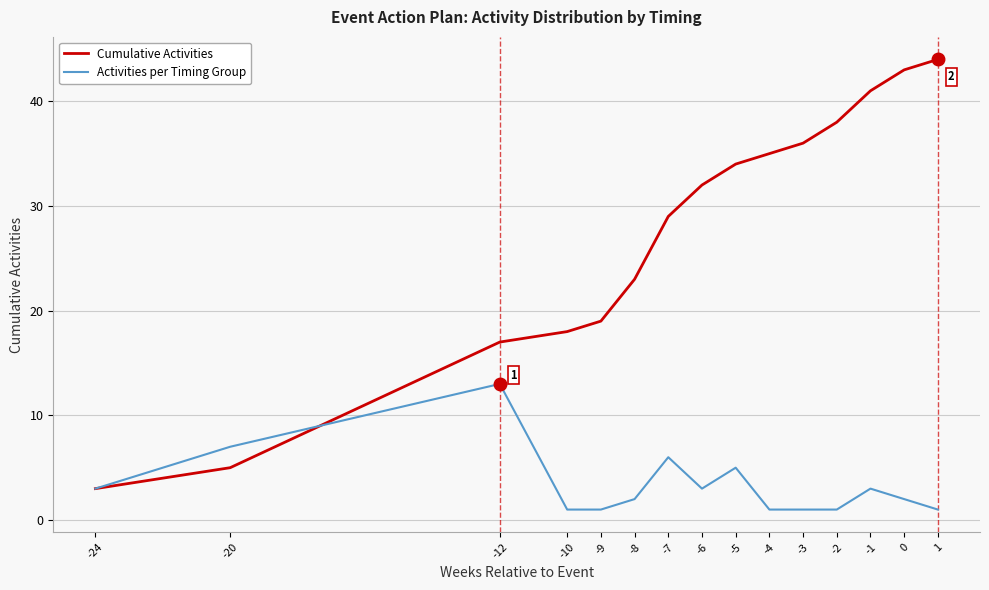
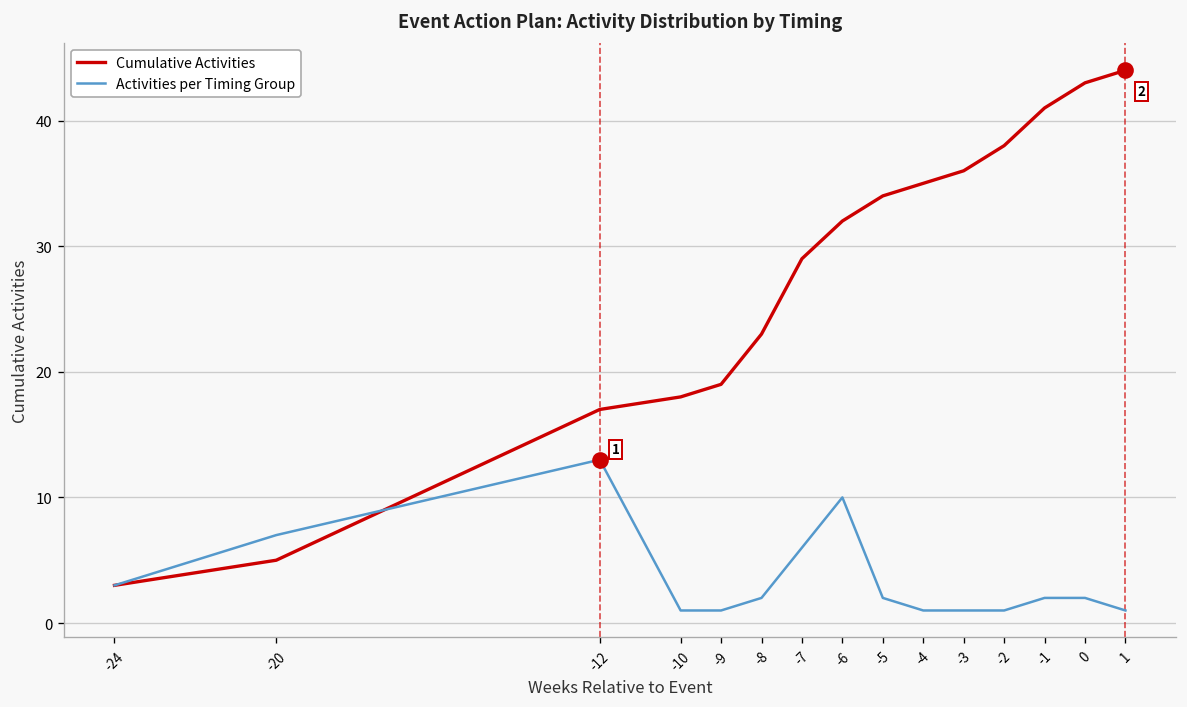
  {
    "Activities per Timing Group": {
      "-20": 7,
      "-10": 1,
      "-9": 1,
      "-8": 2,
      "-7": 6,
-     "-6": 3,
-     "-5": 5,
+     "-6": 10,
+     "-5": 2,
      "-4": 1,
      "-3": 1,
      "-2": 1,
-     "-1": 3,
+     "-1": 2,
      "0": 2,
      "1": 1
    }
  }
